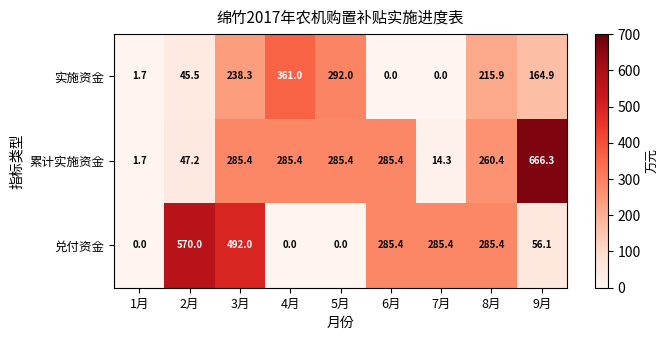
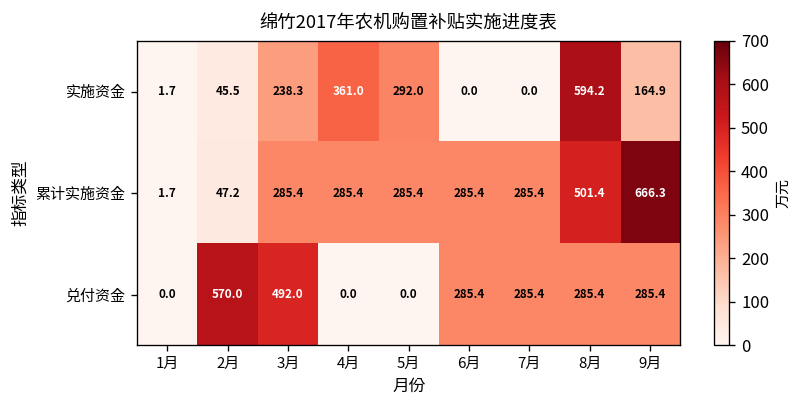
  {
    "实施资金": {
      "1月": 1.7,
      "2月": 45.5,
      "3月": 238.3,
      "4月": 361.0,
      "5月": 292.0,
      "6月": 0.0,
      "7月": 0.0,
-     "8月": 215.9,
+     "8月": 594.2,
      "9月": 164.9
    },
    "累计实施资金": {
      "1月": 1.7,
      "2月": 47.2,
      "3月": 285.4,
      "4月": 285.4,
      "5月": 285.4,
      "6月": 285.4,
-     "7月": 14.3,
-     "8月": 260.4,
+     "7月": 285.4,
+     "8月": 501.4,
      "9月": 666.3
    },
    "兑付资金": {
      "1月": 0.0,
      "2月": 570.0,
      "3月": 492.0,
      "4月": 0.0,
      "5月": 0.0,
      "6月": 285.4,
      "7月": 285.4,
      "8月": 285.4,
-     "9月": 56.1
+     "9月": 285.4
    }
  }
